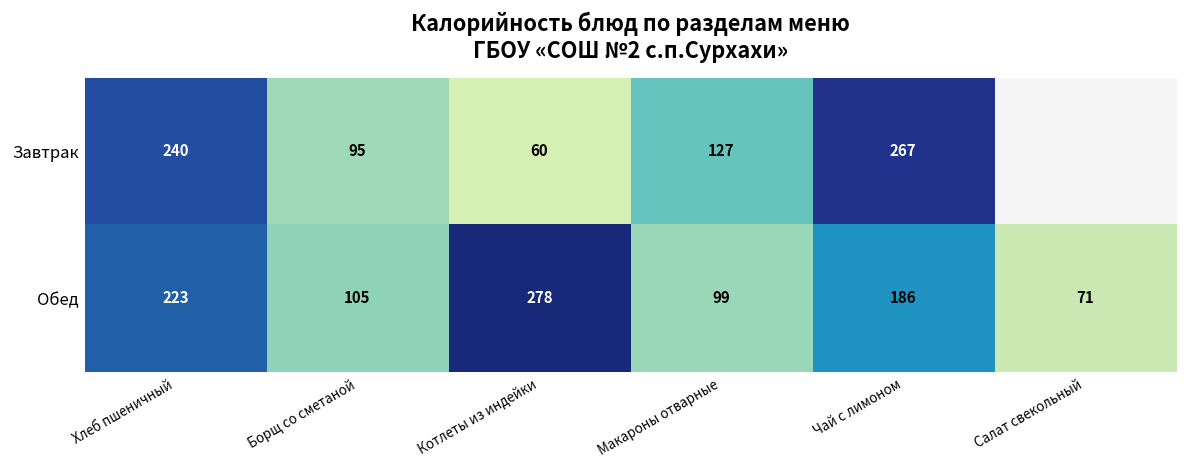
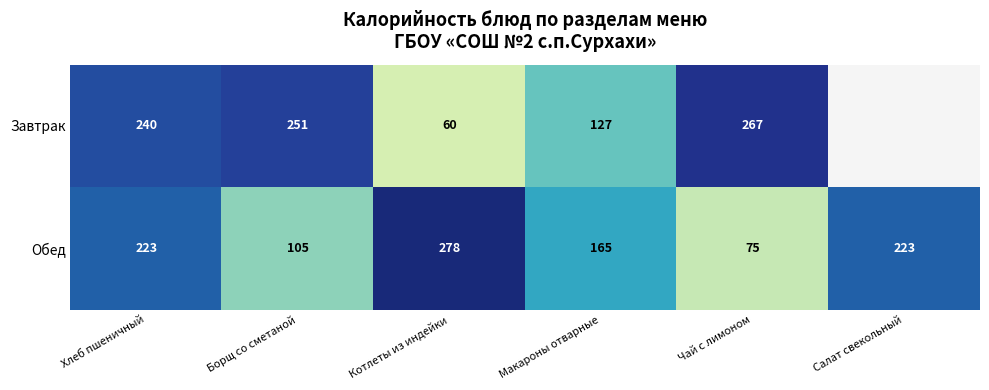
  {
    "Завтрак": {
      "Хлеб пшеничный": 240,
-     "Борщ со сметаной": 95,
+     "Борщ со сметаной": 251,
      "Котлеты из индейки": 60,
      "Макароны отварные": 127,
      "Чай с лимоном": 267
    },
    "Обед": {
      "Хлеб пшеничный": 223,
      "Борщ со сметаной": 105,
      "Котлеты из индейки": 278,
-     "Макароны отварные": 99,
-     "Чай с лимоном": 186,
-     "Салат свекольный": 71
+     "Макароны отварные": 165,
+     "Чай с лимоном": 75,
+     "Салат свекольный": 223
    }
  }
